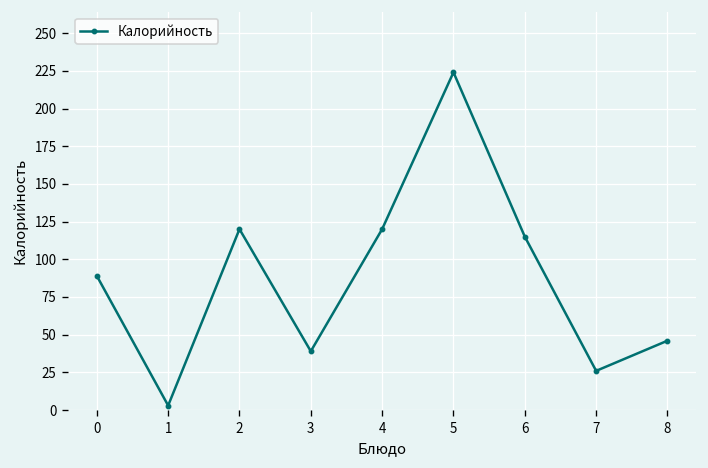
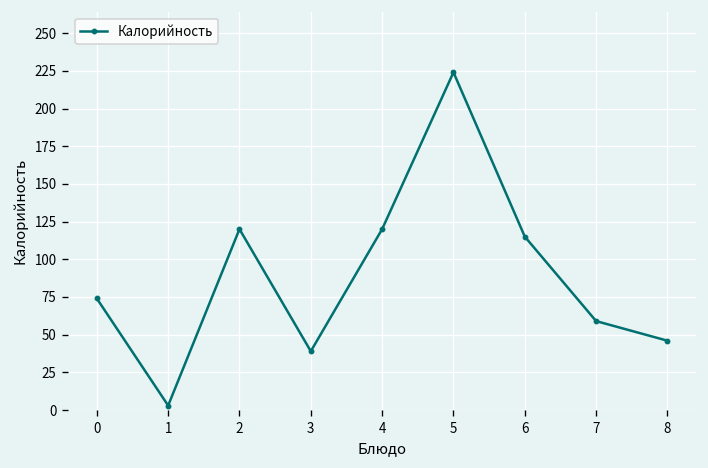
  {
-   "0": 89,
+   "0": 74,
    "1": 3,
    "2": 120,
    "3": 39,
    "4": 120,
    "5": 224,
    "6": 115,
-   "7": 26,
+   "7": 59,
    "8": 46
  }
